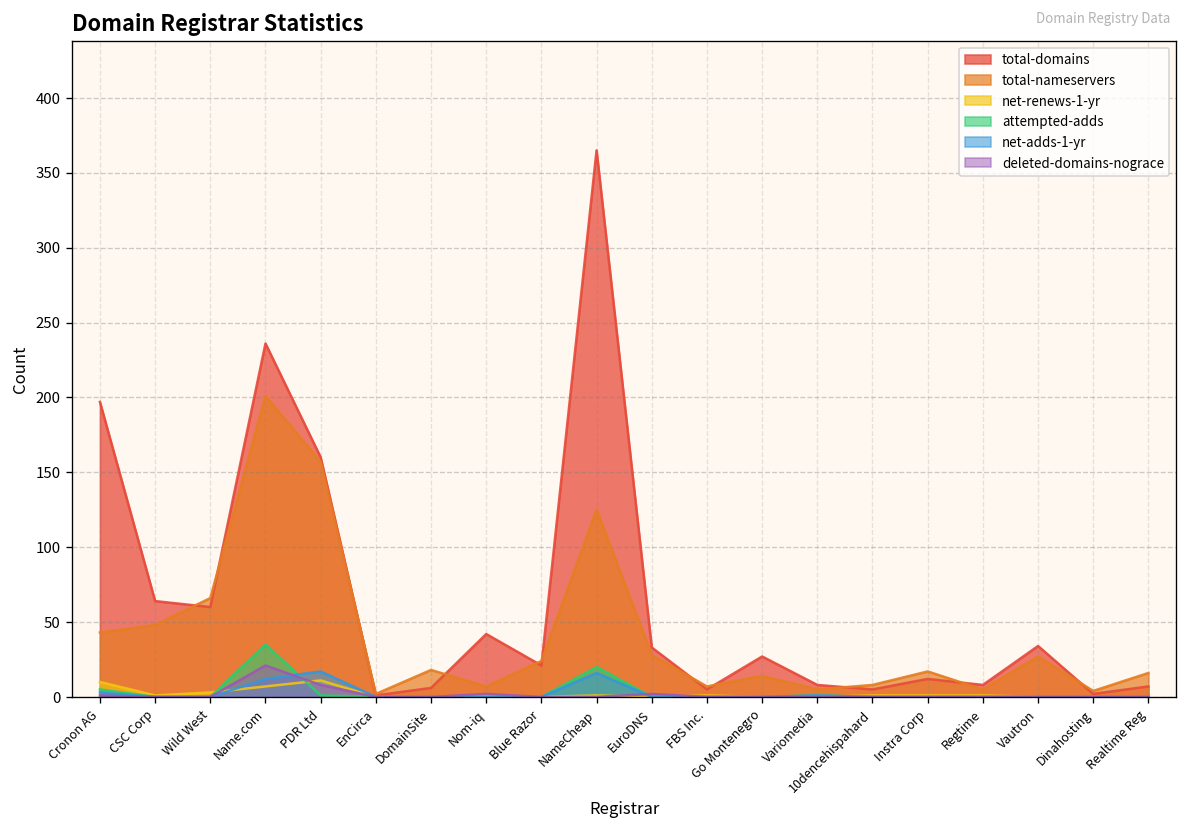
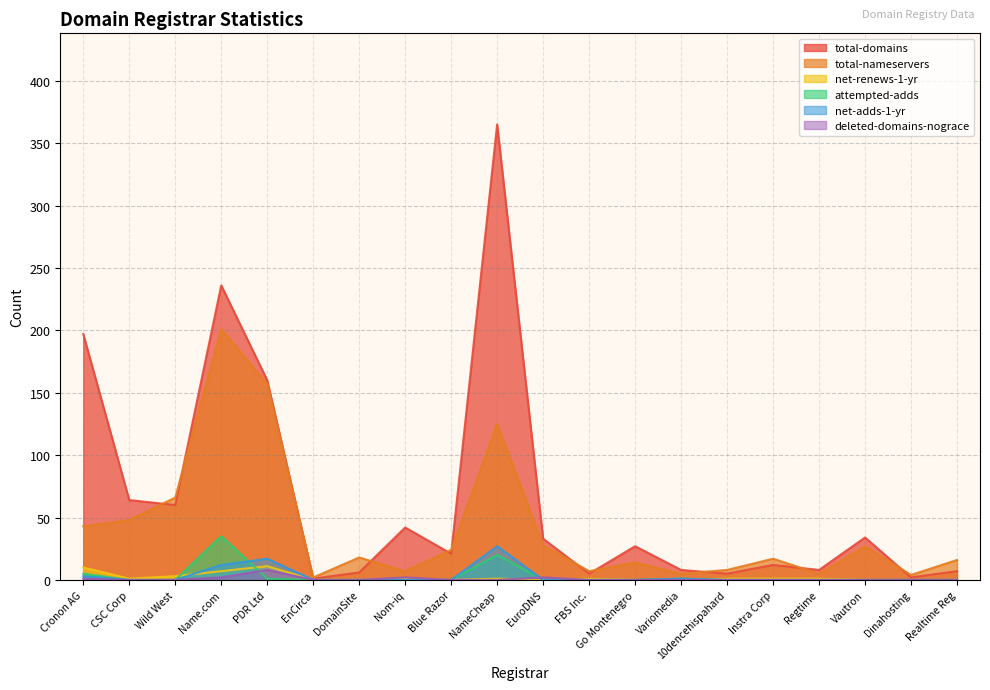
  {
    "net-renews-1-yr": {
      "Cronon AG": 10,
      "Wild West": 3,
      "Name.com": 7,
      "PDR Ltd": 11
    },
    "attempted-adds": {
      "Name.com": 35,
      "PDR Ltd": 1,
      "NameCheap": 20
    },
    "net-adds-1-yr": {
      "Name.com": 12,
      "PDR Ltd": 17,
-     "NameCheap": 16
+     "NameCheap": 27
    },
    "deleted-domains-nograce": {
-     "Name.com": 21,
+     "Name.com": 2,
      "PDR Ltd": 8
    }
  }
